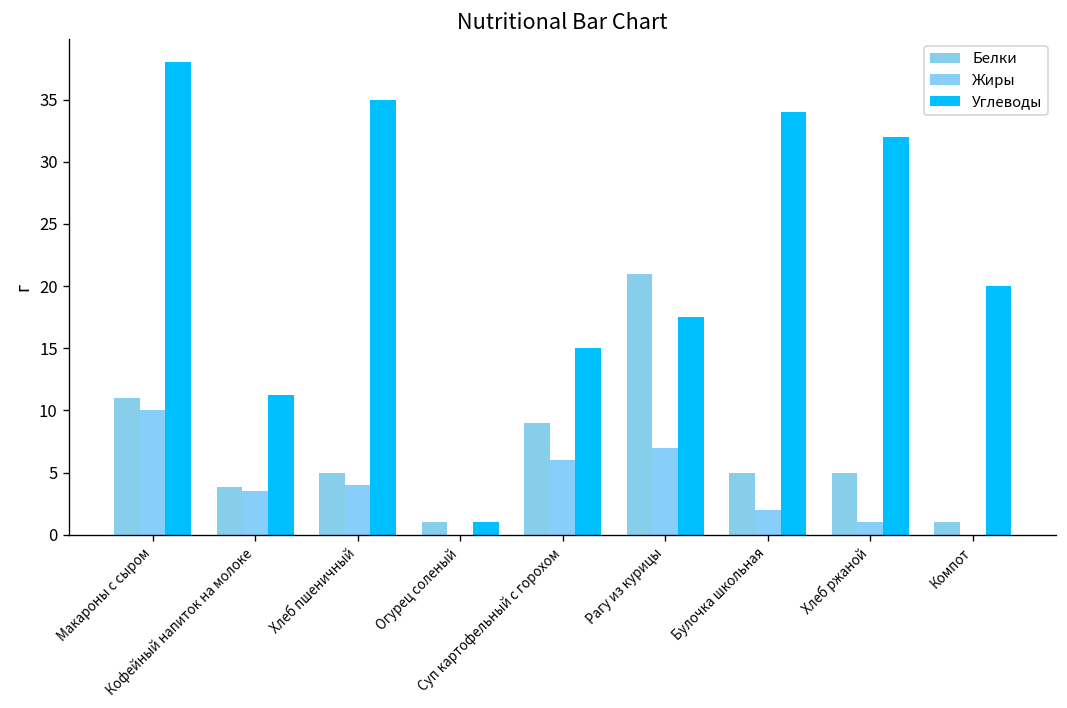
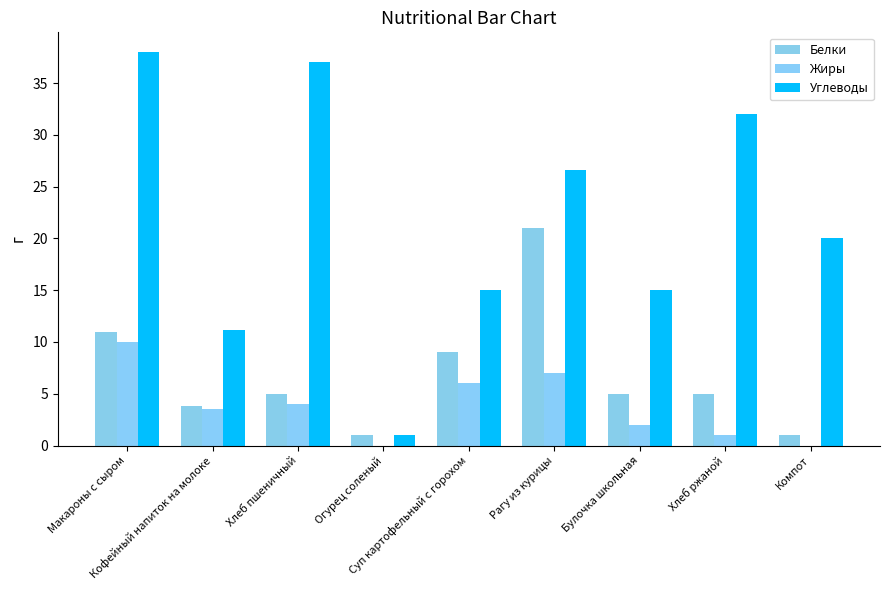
  {
    "Углеводы": {
      "Макароны с сыром": 38.0,
      "Кофейный напиток на молоке": 11.2,
-     "Хлеб пшеничный": 35,
+     "Хлеб пшеничный": 37,
      "Огурец соленый": 1.0,
      "Суп картофельный с горохом": 15.0,
-     "Рагу из курицы": 17.5,
-     "Булочка школьная": 34,
+     "Рагу из курицы": 26.6,
+     "Булочка школьная": 15,
      "Хлеб ржаной": 32.0,
      "Компот": 20.0
    }
  }
